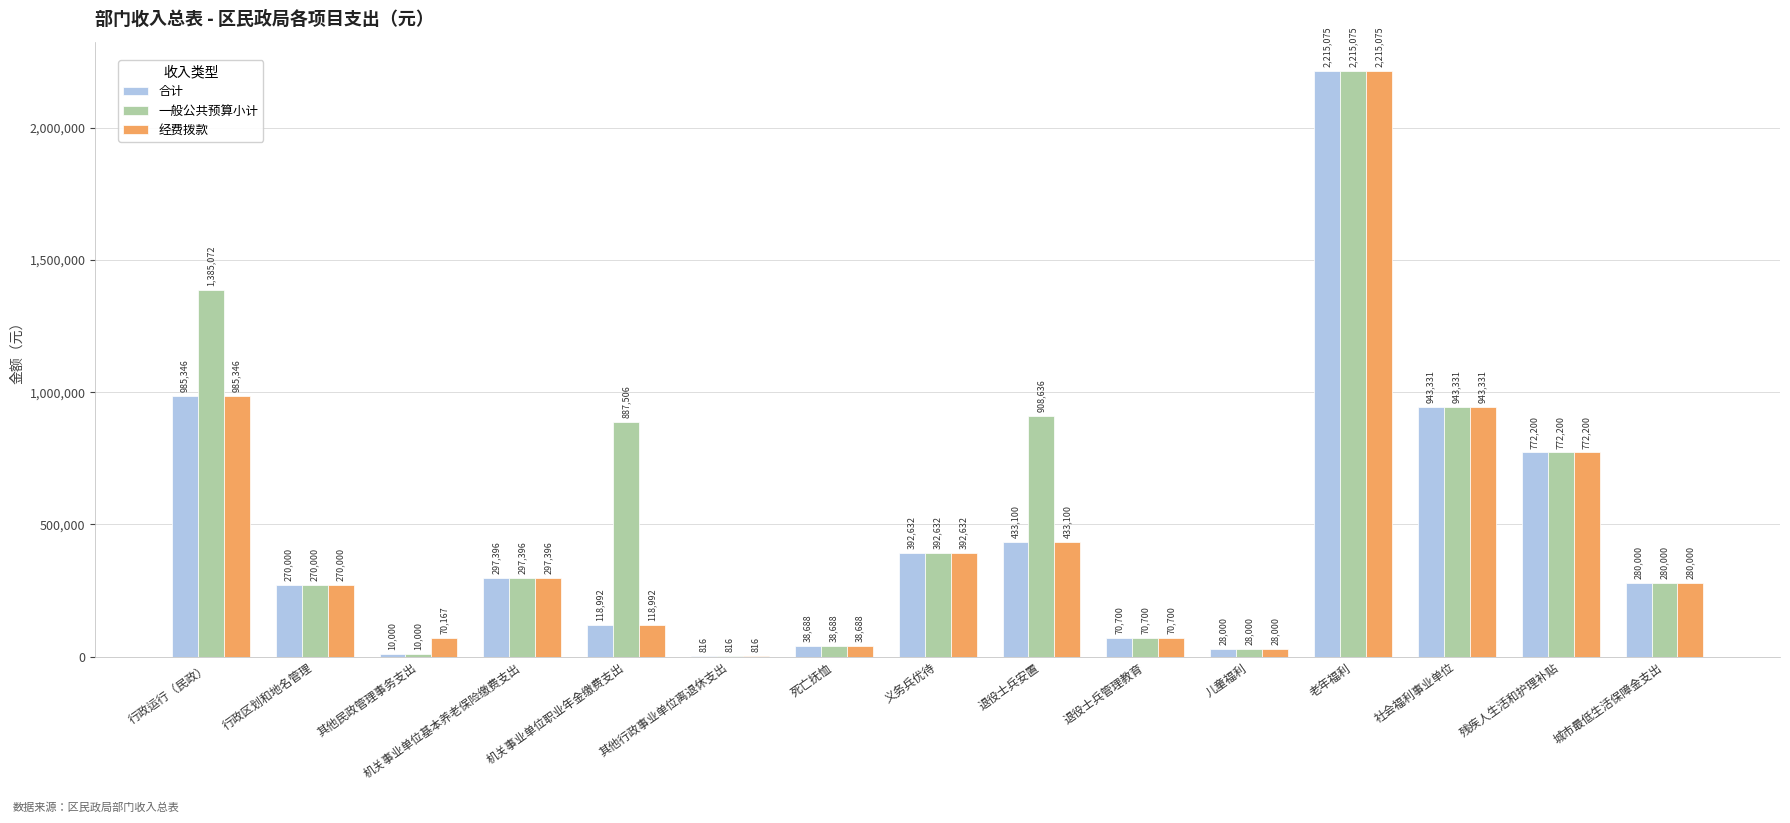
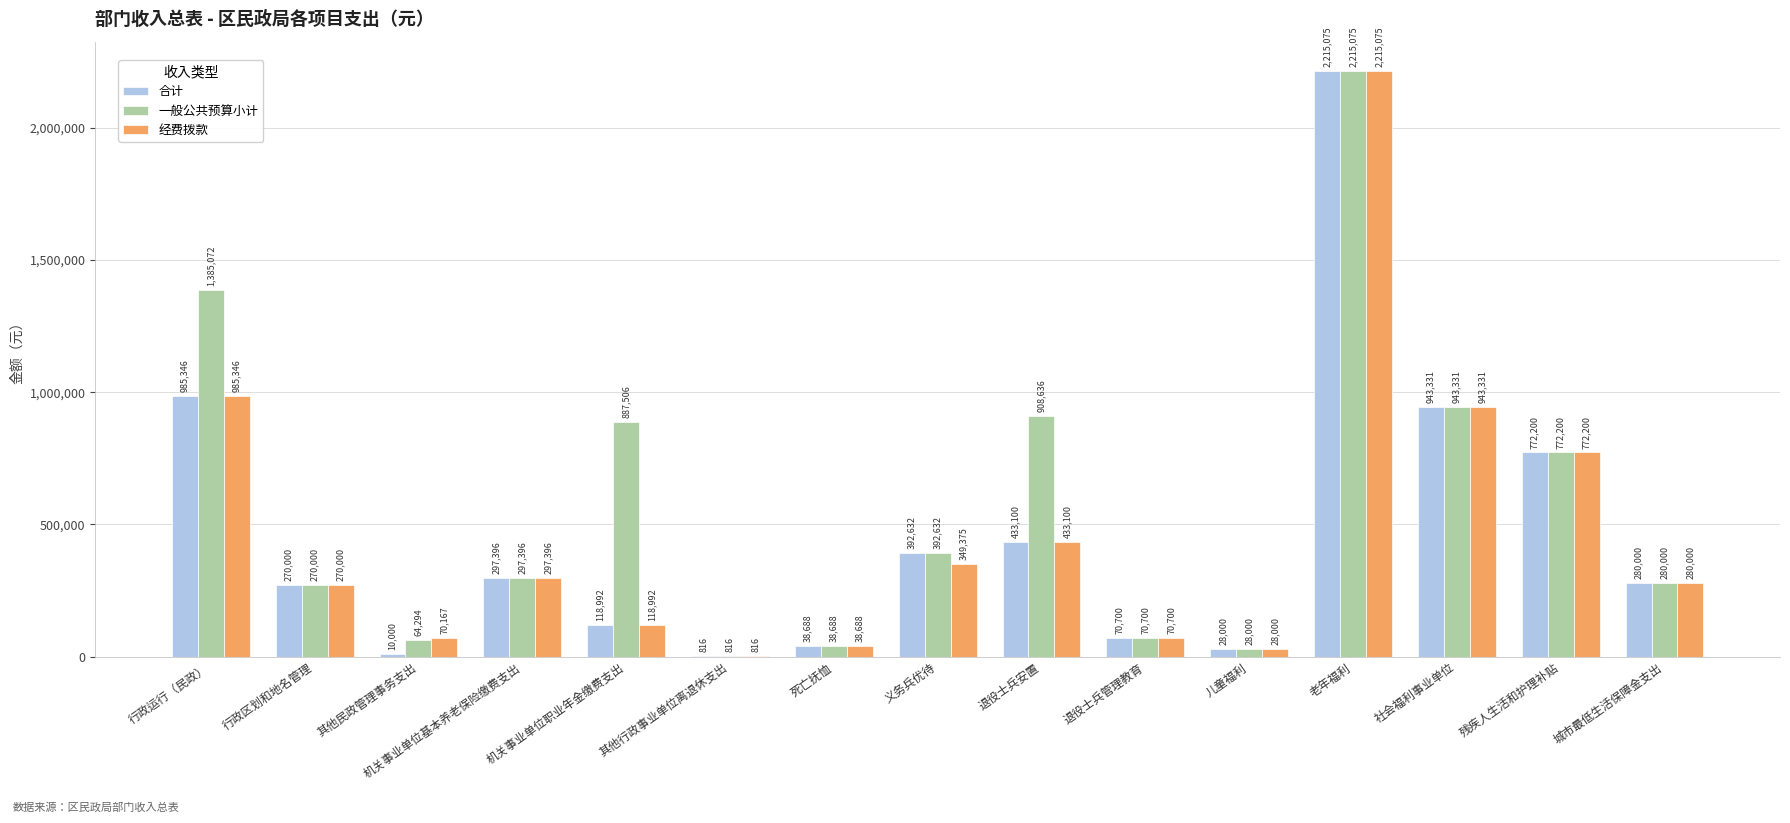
  {
    "合计": {
      "行政运行（民政）": "985,346",
      "行政区划和地名管理": "270,000",
      "其他民政管理事务支出": "10,000",
      "机关事业单位基本养老保险缴费支出": "297,396",
      "机关事业单位职业年金缴费支出": "118,992",
      "其他行政事业单位离退休支出": "816",
      "死亡抚恤": "38,688",
      "义务兵优待": "392,632",
      "退役士兵安置": "433,100",
      "退役士兵管理教育": "70,700",
      "儿童福利": "28,000",
      "老年福利": "2,215,075",
      "社会福利事业单位": "943,331",
      "残疾人生活和护理补贴": "772,200",
      "城市最低生活保障金支出": "280,000"
    },
    "一般公共预算小计": {
      "行政运行（民政）": "1,385,072",
      "行政区划和地名管理": "270,000",
-     "其他民政管理事务支出": "10,000",
+     "其他民政管理事务支出": "64,294",
      "机关事业单位基本养老保险缴费支出": "297,396",
      "机关事业单位职业年金缴费支出": "887,506",
      "其他行政事业单位离退休支出": "816",
      "死亡抚恤": "38,688",
      "义务兵优待": "392,632",
      "退役士兵安置": "908,636",
      "退役士兵管理教育": "70,700",
      "儿童福利": "28,000",
      "老年福利": "2,215,075",
      "社会福利事业单位": "943,331",
      "残疾人生活和护理补贴": "772,200",
      "城市最低生活保障金支出": "280,000"
    },
    "经费拨款": {
      "行政运行（民政）": "985,346",
      "行政区划和地名管理": "270,000",
      "其他民政管理事务支出": "70,167",
      "机关事业单位基本养老保险缴费支出": "297,396",
      "机关事业单位职业年金缴费支出": "118,992",
      "其他行政事业单位离退休支出": "816",
      "死亡抚恤": "38,688",
-     "义务兵优待": "392,632",
+     "义务兵优待": "349,375",
      "退役士兵安置": "433,100",
      "退役士兵管理教育": "70,700",
      "儿童福利": "28,000",
      "老年福利": "2,215,075",
      "社会福利事业单位": "943,331",
      "残疾人生活和护理补贴": "772,200",
      "城市最低生活保障金支出": "280,000"
    }
  }
